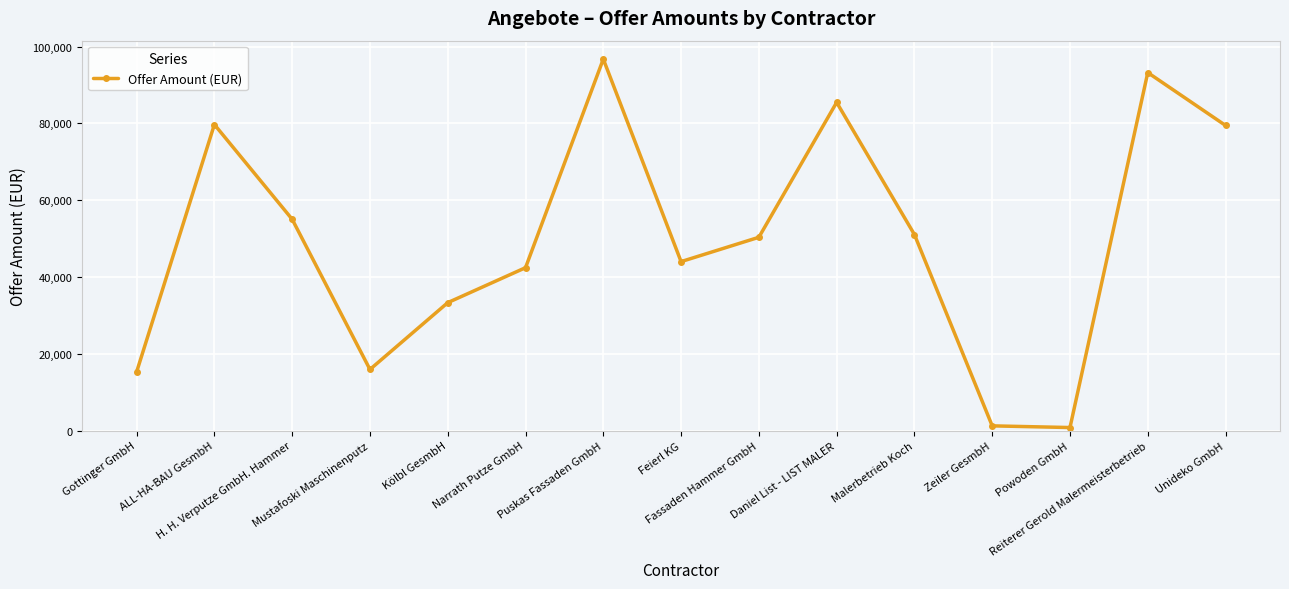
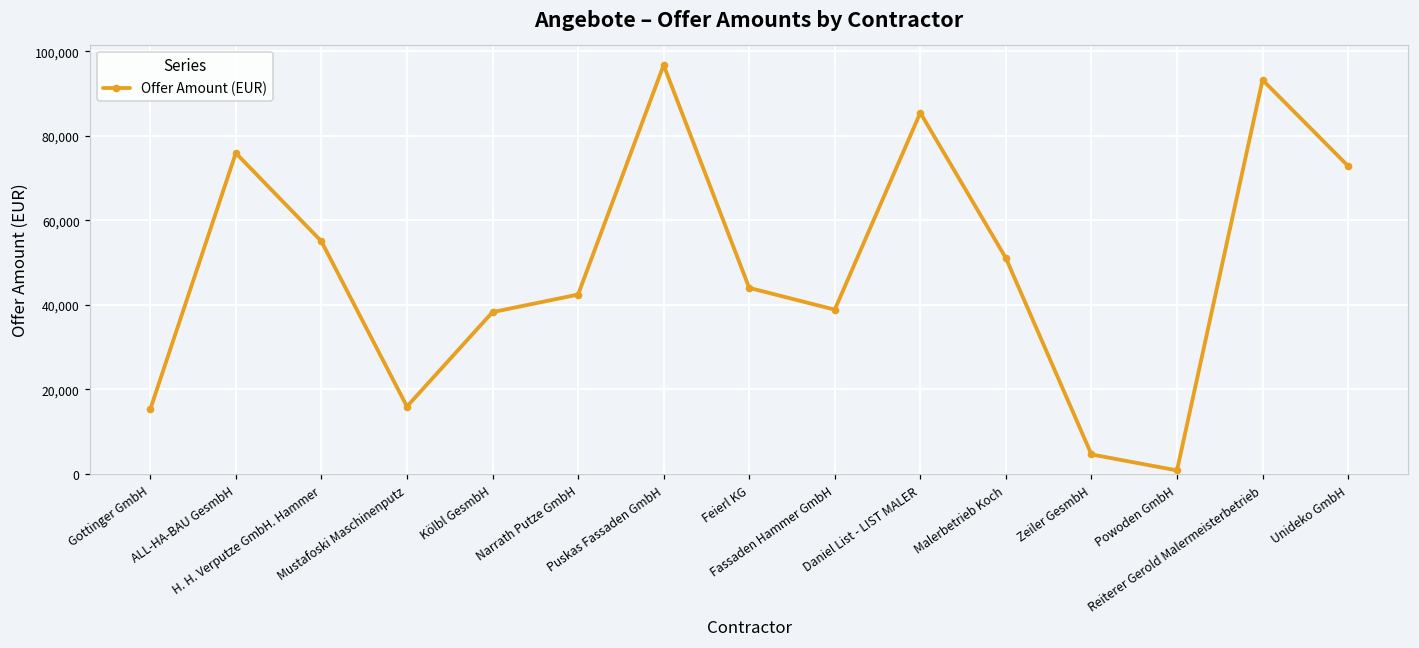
  {
    "Gottinger GmbH": "15,000",
-   "ALL-HA-BAU GesmbH": "80,000",
+   "ALL-HA-BAU GesmbH": "76,000",
    "H. H. Verputze GmbH. Hammer": "55,000",
    "Mustafoski Maschinenputz": "16,000",
-   "Kölbl GesmbH": "33,000",
+   "Kölbl GesmbH": "38,000",
    "Narrath Putze GmbH": "42,000",
    "Puskas Fassaden GmbH": "97,000",
    "Feierl KG": "44,000",
-   "Fassaden Hammer GmbH": "50,000",
+   "Fassaden Hammer GmbH": "39,000",
    "Daniel List - LIST MALER": "85,000",
    "Malerbetrieb Koch": "51,000",
-   "Zeiler GesmbH": "1,000",
+   "Zeiler GesmbH": "5,000",
    "Powoden GmbH": "1,000",
    "Reiterer Gerold Malermeisterbetrieb": "93,000",
-   "Unideko GmbH": "79,000"
+   "Unideko GmbH": "73,000"
  }
